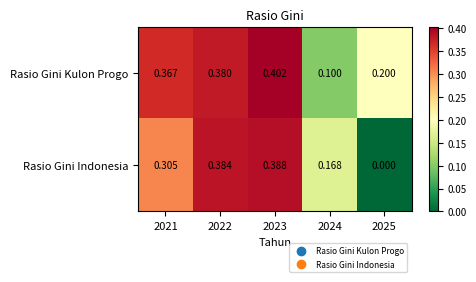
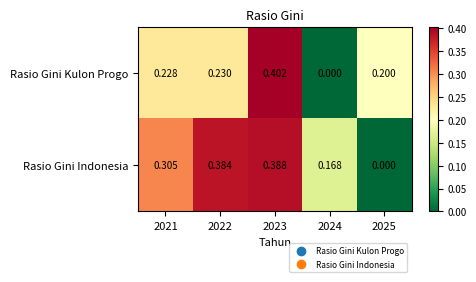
  {
    "Rasio Gini Kulon Progo": {
-     "2021": 0.367,
-     "2022": 0.380,
+     "2021": 0.228,
+     "2022": 0.230,
      "2023": 0.402,
-     "2024": 0.100,
+     "2024": 0.000,
      "2025": 0.200
    },
    "Rasio Gini Indonesia": {
      "2021": 0.305,
      "2022": 0.384,
      "2023": 0.388,
      "2024": 0.168,
      "2025": 0.000
    }
  }
